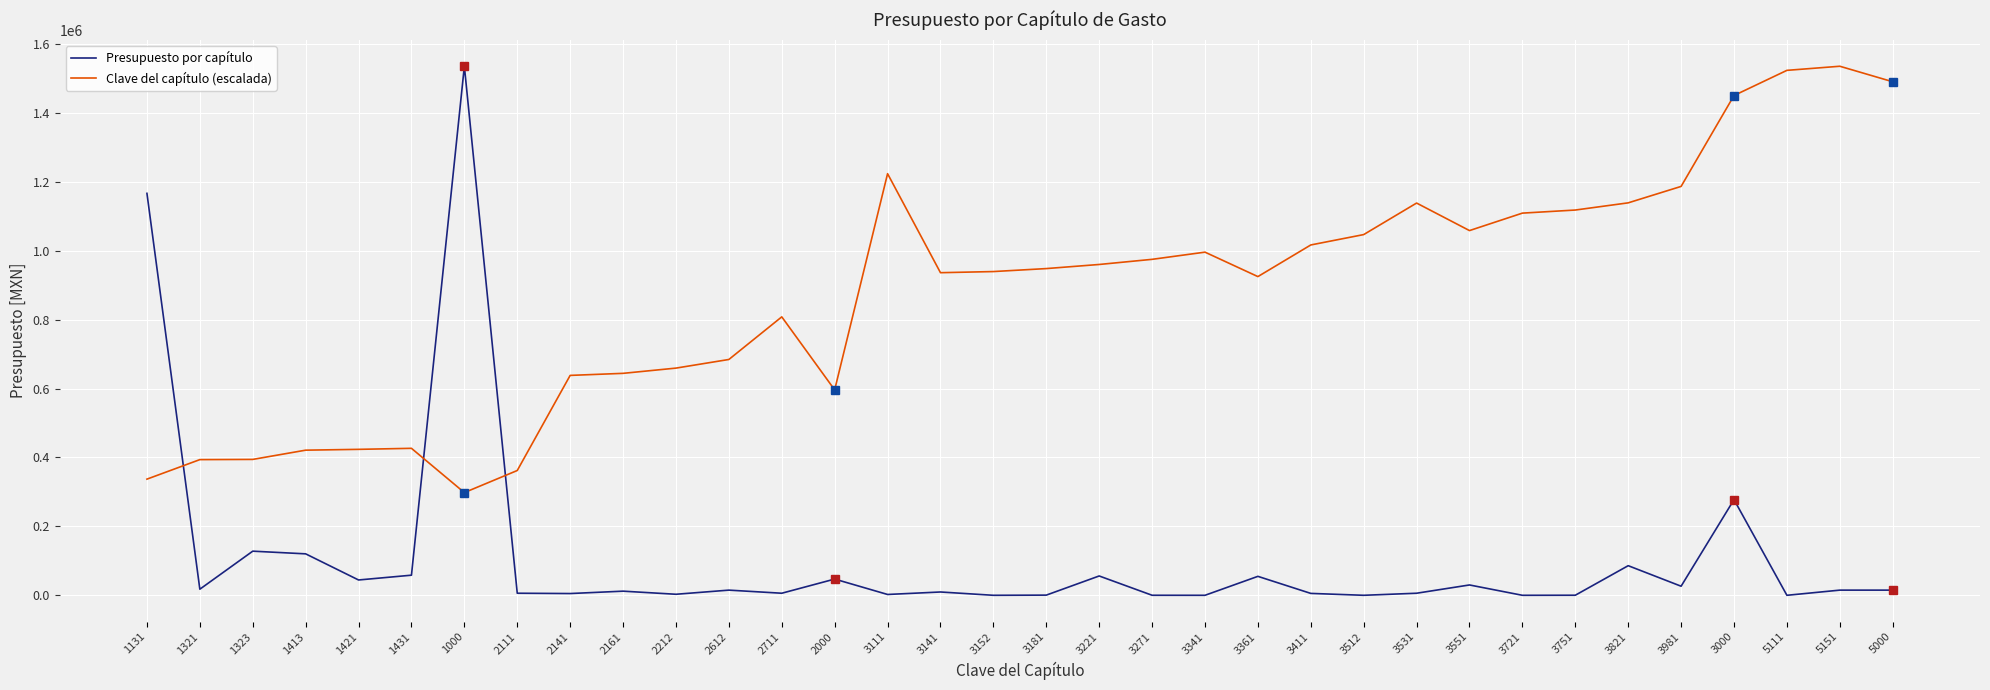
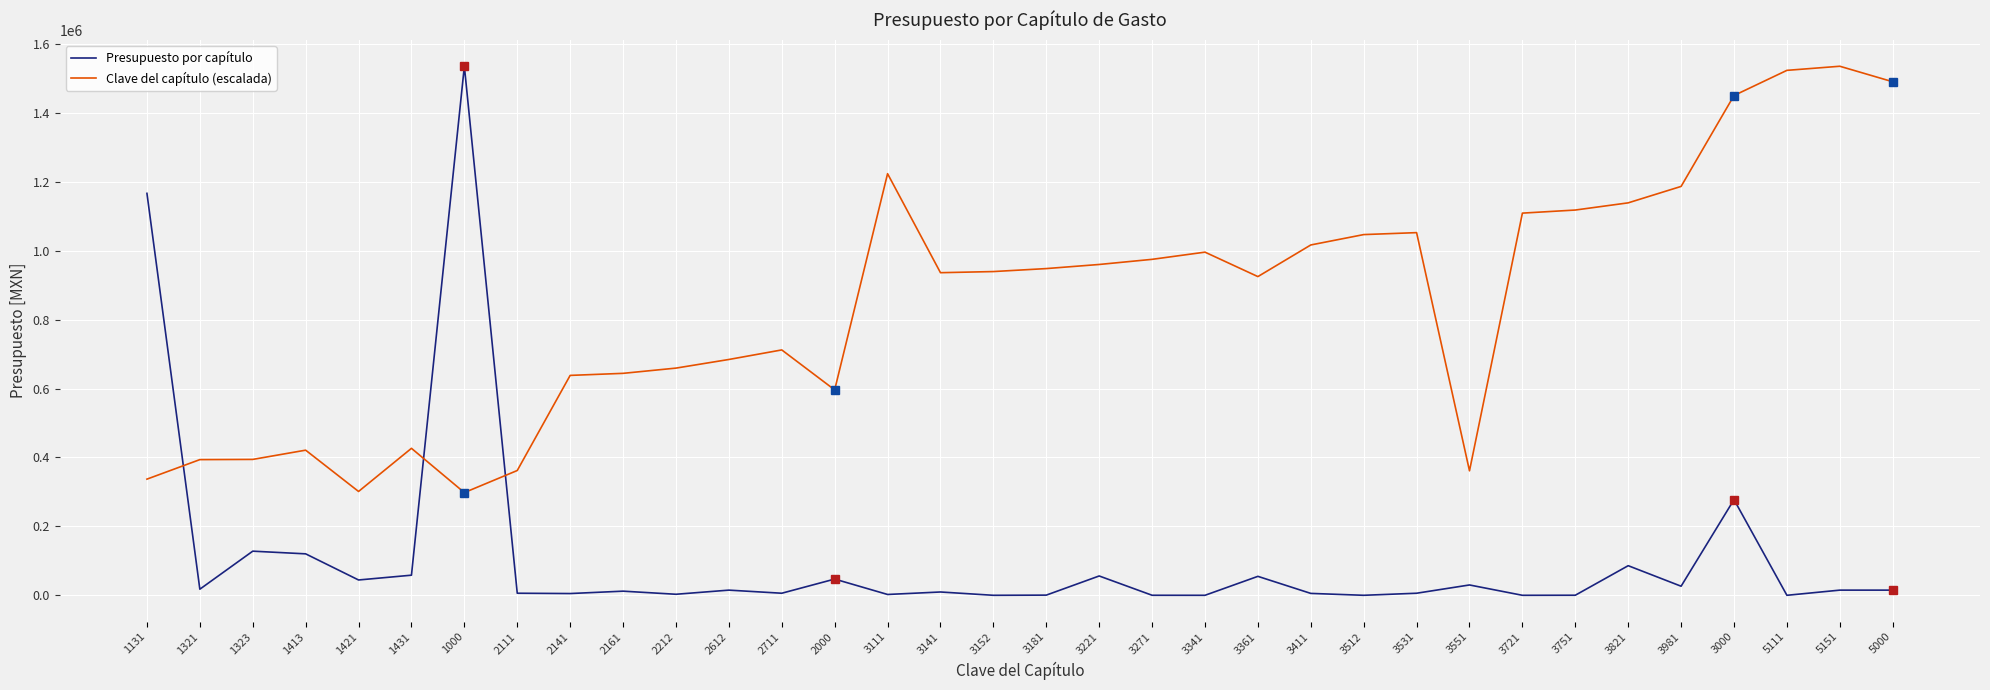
  {
    "Clave del capítulo (escalada)": {
      "1131": 340000,
      "1321": 390000,
      "1323": 390000,
      "1413": 420000,
-     "1421": 420000,
+     "1421": 300000,
      "1431": 430000,
      "2111": 360000,
      "2141": 640000,
      "2161": 640000,
      "2212": 660000,
      "2612": 680000,
-     "2711": 810000,
+     "2711": 710000,
      "3111": 1220000,
      "3141": 940000,
      "3152": 940000,
      "3181": 950000,
      "3221": 960000,
      "3271": 980000,
      "3341": 1000000,
      "3361": 930000,
      "3411": 1020000,
      "3512": 1050000,
-     "3531": 1140000,
-     "3551": 1060000,
+     "3531": 1050000,
+     "3551": 360000,
      "3721": 1110000,
      "3751": 1120000,
      "3821": 1140000,
      "3981": 1190000,
      "5111": 1520000,
      "5151": 1540000
    }
  }
